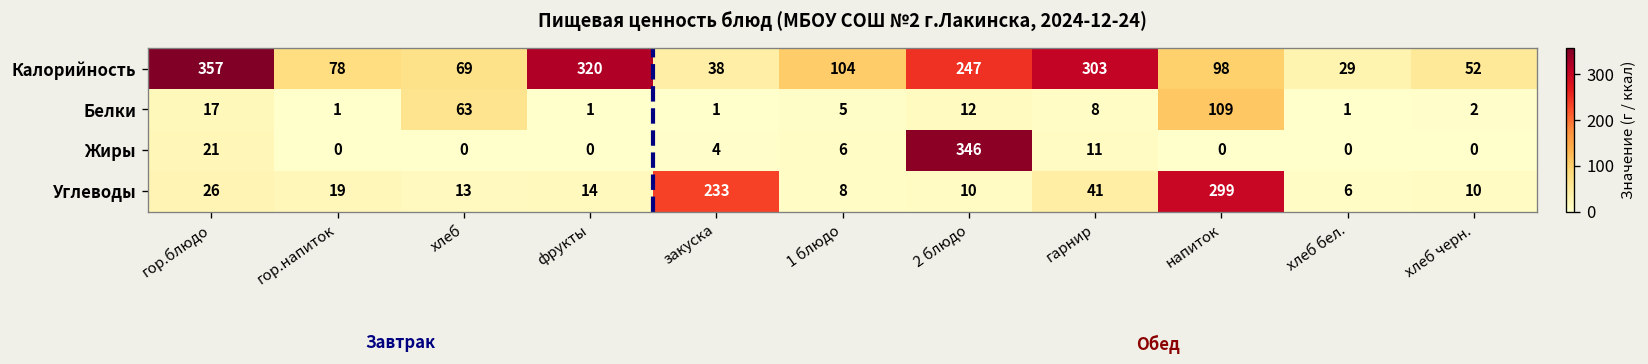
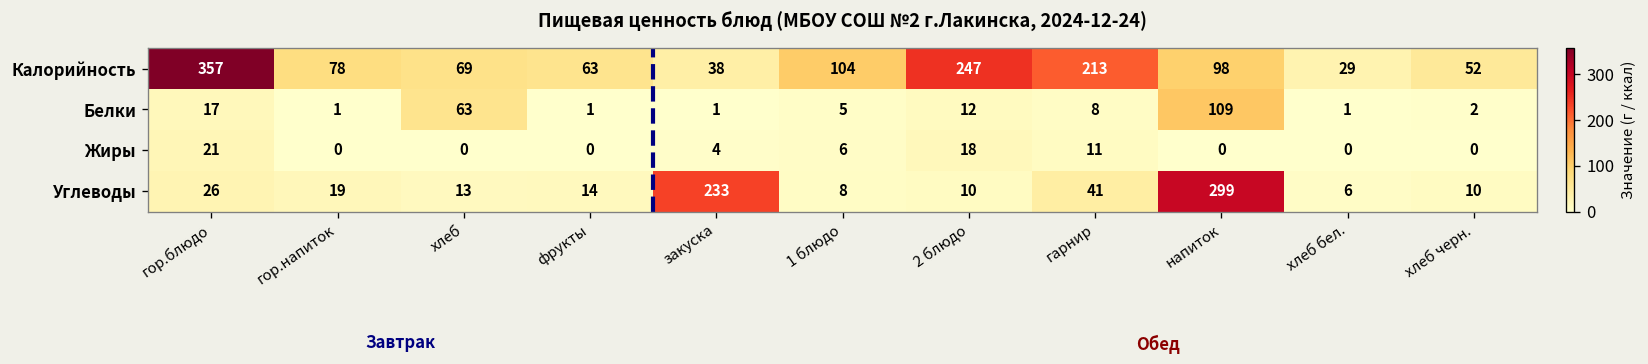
  {
    "Калорийность": {
      "гор.блюдо": 357,
      "гор.напиток": 78,
      "хлеб": 69,
-     "фрукты": 320,
+     "фрукты": 63,
      "закуска": 38,
      "1 блюдо": 104,
      "2 блюдо": 247,
-     "гарнир": 303,
+     "гарнир": 213,
      "напиток": 98,
      "хлеб бел.": 29,
      "хлеб черн.": 52
    },
    "Белки": {
      "гор.блюдо": 17,
      "гор.напиток": 1,
      "хлеб": 63,
      "фрукты": 1,
      "закуска": 1,
      "1 блюдо": 5,
      "2 блюдо": 12,
      "гарнир": 8,
      "напиток": 109,
      "хлеб бел.": 1,
      "хлеб черн.": 2
    },
    "Жиры": {
      "гор.блюдо": 21,
      "гор.напиток": 0,
      "хлеб": 0,
      "фрукты": 0,
      "закуска": 4,
      "1 блюдо": 6,
-     "2 блюдо": 346,
+     "2 блюдо": 18,
      "гарнир": 11,
      "напиток": 0,
      "хлеб бел.": 0,
      "хлеб черн.": 0
    },
    "Углеводы": {
      "гор.блюдо": 26,
      "гор.напиток": 19,
      "хлеб": 13,
      "фрукты": 14,
      "закуска": 233,
      "1 блюдо": 8,
      "2 блюдо": 10,
      "гарнир": 41,
      "напиток": 299,
      "хлеб бел.": 6,
      "хлеб черн.": 10
    }
  }
